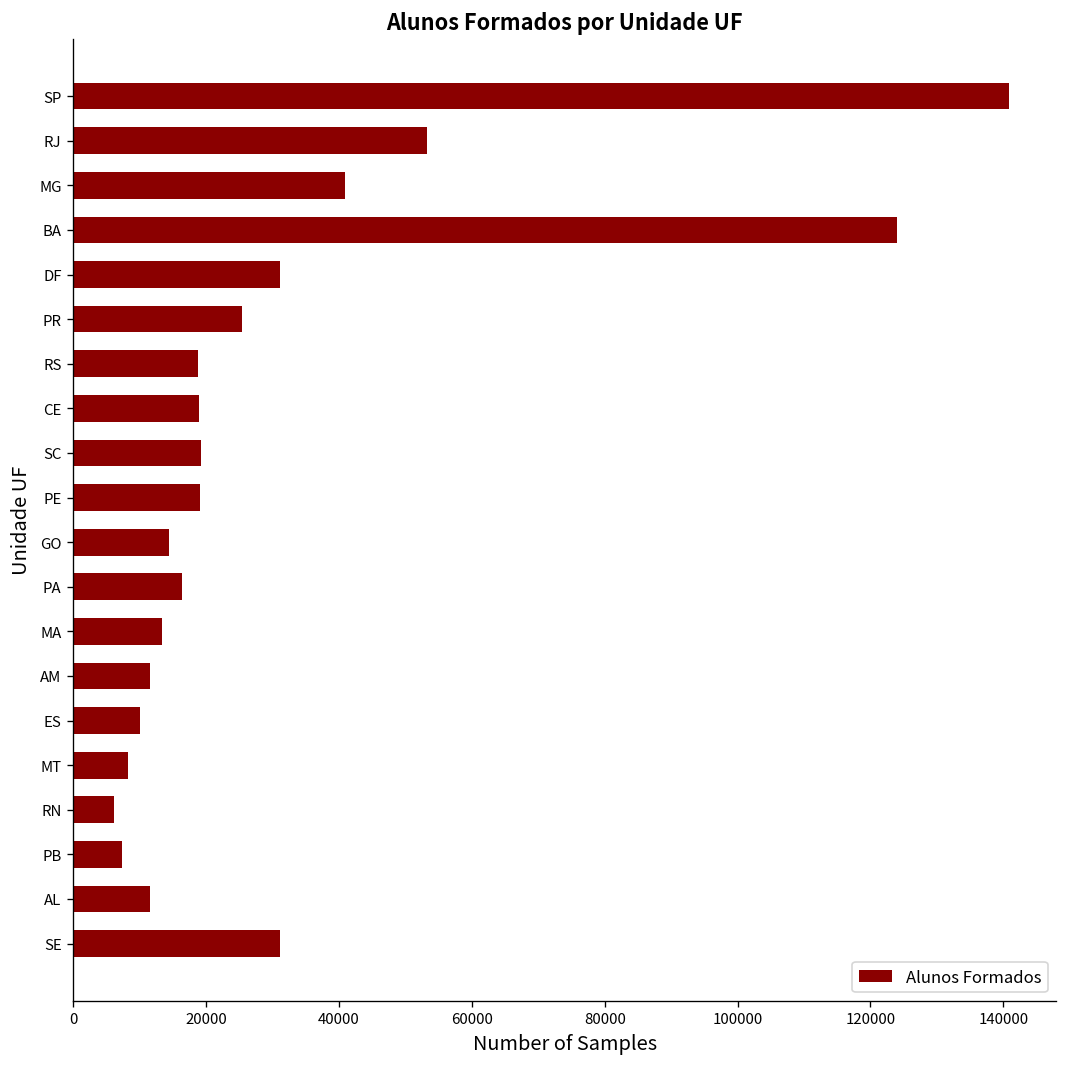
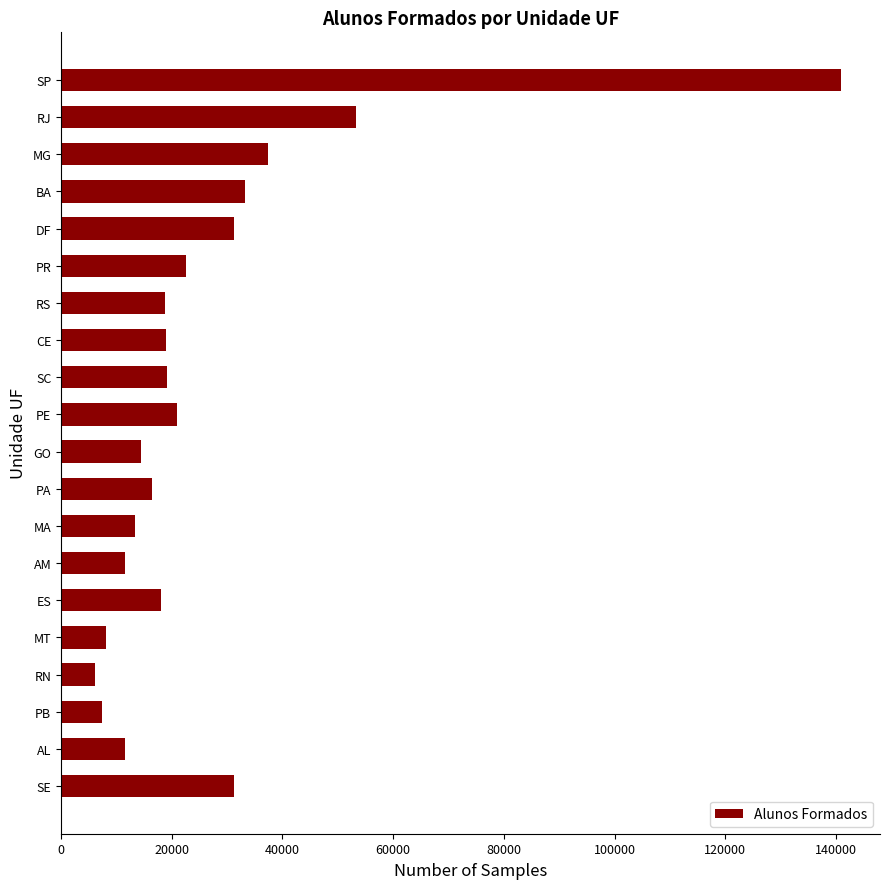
  {
    "SP": 141000,
    "RJ": 53000,
-   "MG": 41000,
-   "BA": 124000,
+   "MG": 37000,
+   "BA": 33000,
    "DF": 31000,
-   "PR": 25000,
+   "PR": 23000,
    "RS": 19000,
    "CE": 19000,
    "SC": 19000,
-   "PE": 19000,
+   "PE": 21000,
    "GO": 14000,
    "PA": 16000,
    "MA": 13000,
    "AM": 12000,
-   "ES": 10000,
+   "ES": 18000,
    "MT": 8000,
    "RN": 6000,
    "PB": 7000,
    "AL": 12000,
    "SE": 31000
  }
